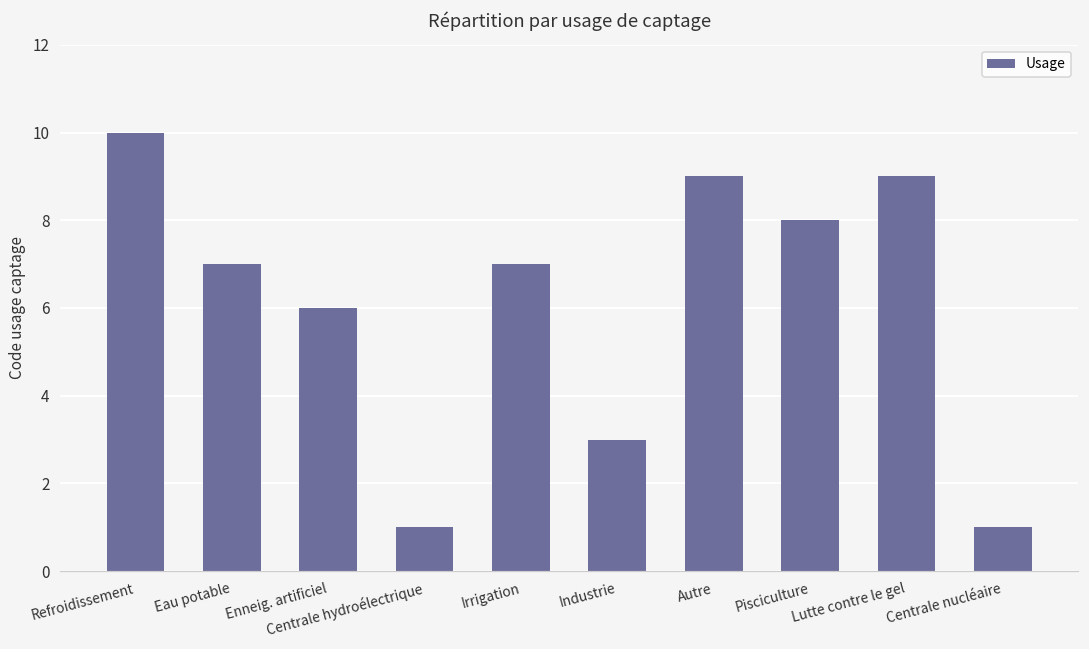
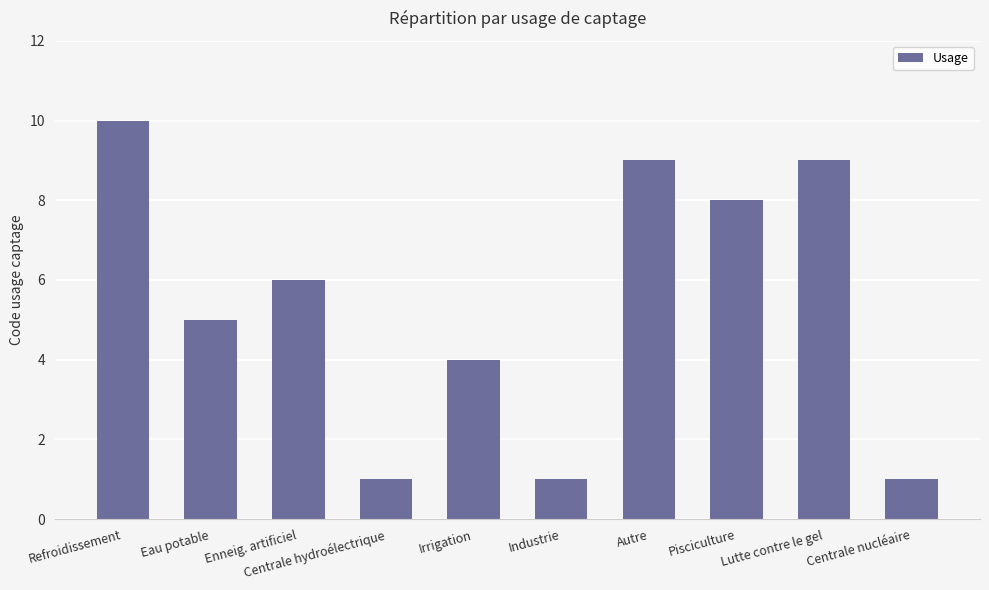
  {
    "Refroidissement": 10,
-   "Eau potable": 7,
+   "Eau potable": 5,
    "Enneig. artificiel": 6,
    "Centrale hydroélectrique": 1,
-   "Irrigation": 7,
-   "Industrie": 3,
+   "Irrigation": 4,
+   "Industrie": 1,
    "Autre": 9,
    "Pisciculture": 8,
    "Lutte contre le gel": 9,
    "Centrale nucléaire": 1
  }
